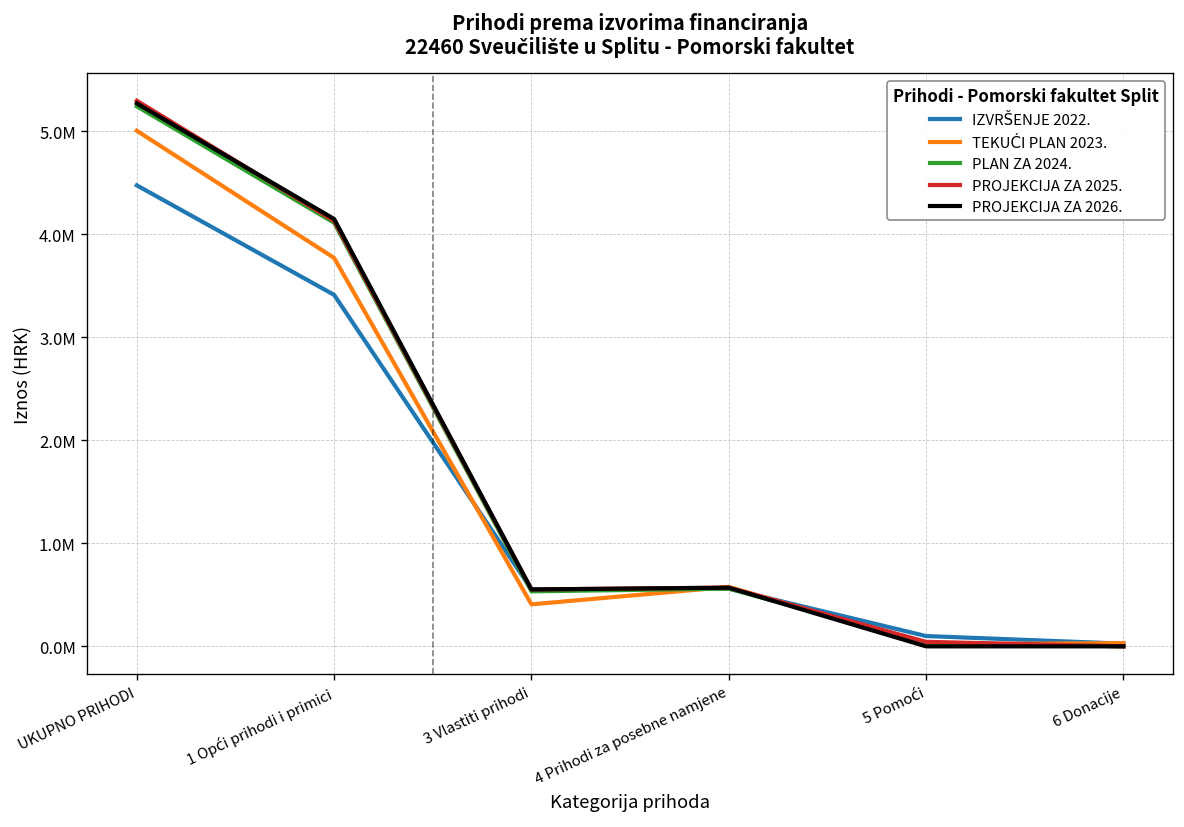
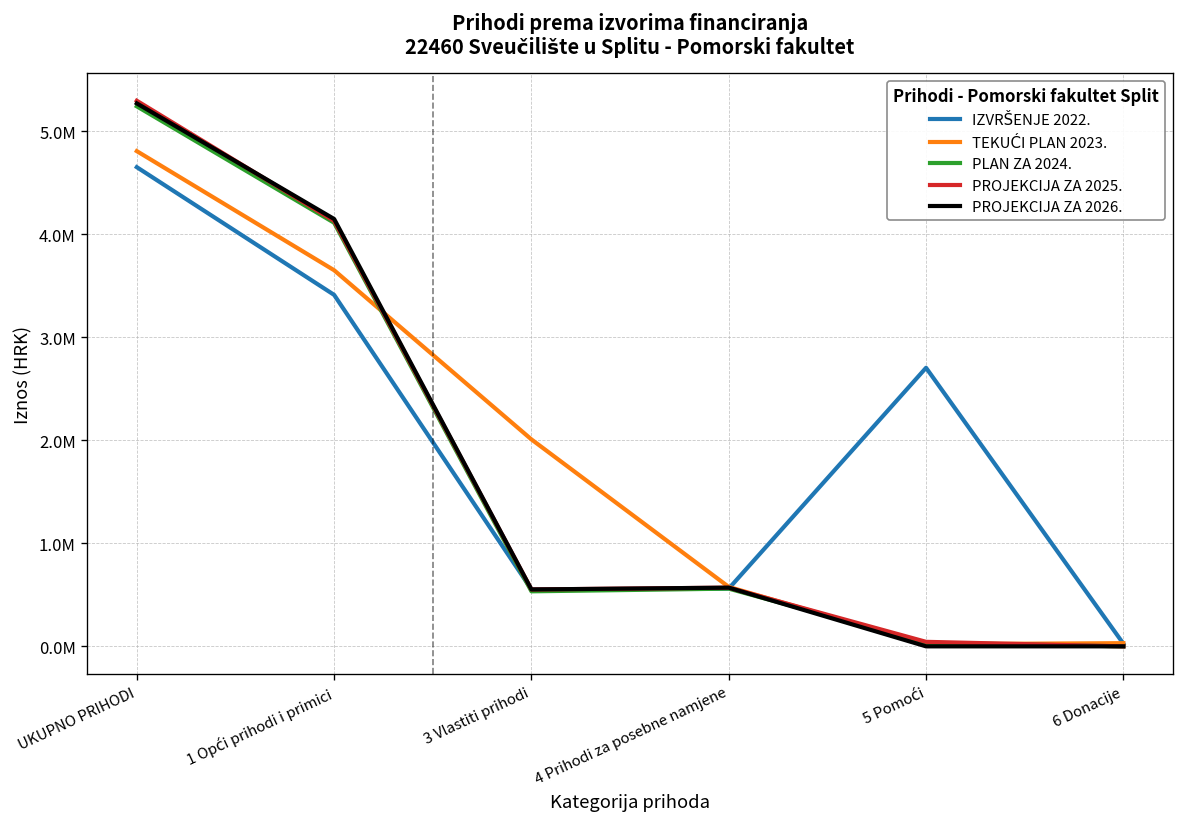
  {
    "IZVRŠENJE 2022.": {
-     "UKUPNO PRIHODI": 4500000,
+     "UKUPNO PRIHODI": 4700000,
      "1 Opći prihodi i primici": 3400000,
-     "5 Pomoći": 100000
+     "5 Pomoći": 2700000
    },
    "TEKUĆI PLAN 2023.": {
-     "UKUPNO PRIHODI": 5000000,
-     "1 Opći prihodi i primici": 3800000,
-     "3 Vlastiti prihodi": 400000
+     "UKUPNO PRIHODI": 4800000,
+     "1 Opći prihodi i primici": 3700000,
+     "3 Vlastiti prihodi": 2000000
    }
  }
